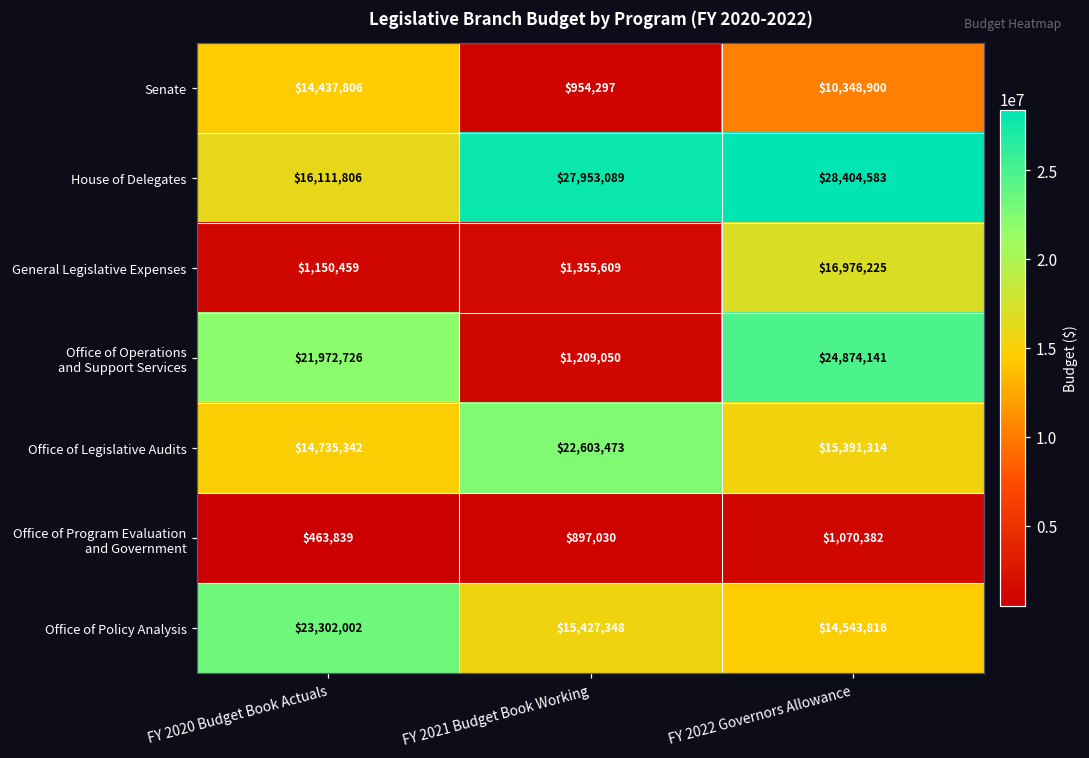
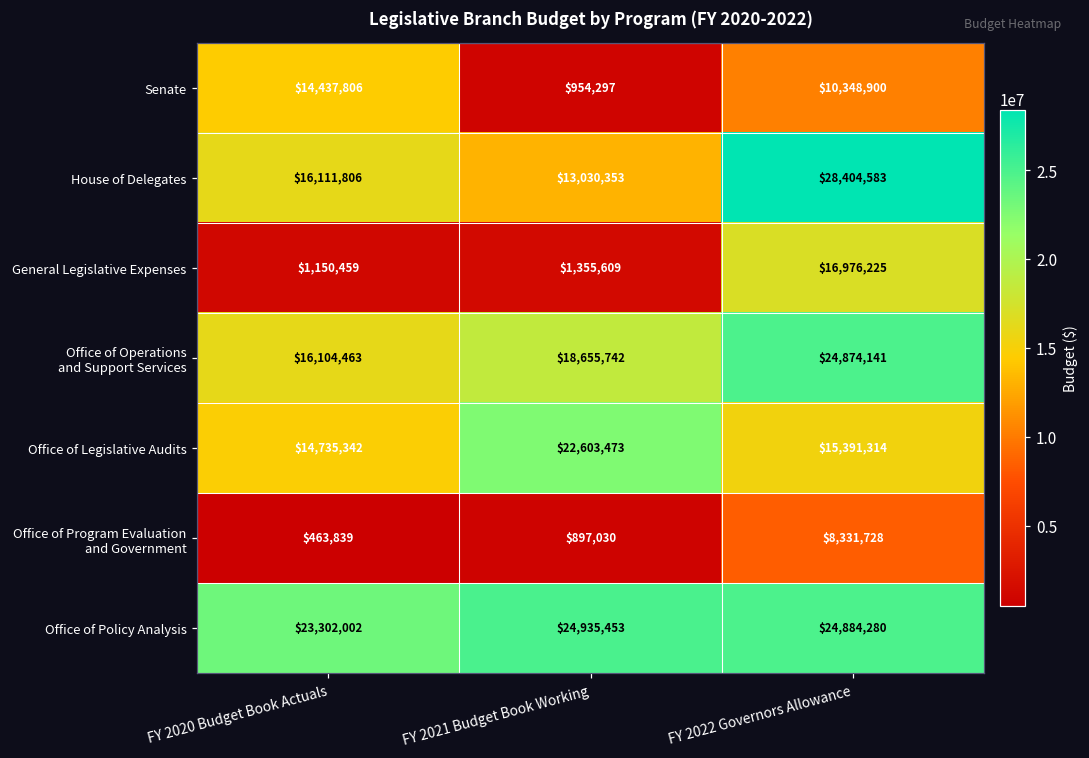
  {
    "Senate": {
      "FY 2020 Budget Book Actuals": "$14,437,806",
      "FY 2021 Budget Book Working": "$954,297",
      "FY 2022 Governors Allowance": "$10,348,900"
    },
    "House of Delegates": {
      "FY 2020 Budget Book Actuals": "$16,111,806",
-     "FY 2021 Budget Book Working": "$27,953,089",
+     "FY 2021 Budget Book Working": "$13,030,353",
      "FY 2022 Governors Allowance": "$28,404,583"
    },
    "General Legislative Expenses": {
      "FY 2020 Budget Book Actuals": "$1,150,459",
      "FY 2021 Budget Book Working": "$1,355,609",
      "FY 2022 Governors Allowance": "$16,976,225"
    },
    "Office of Operations and Support Services": {
-     "FY 2020 Budget Book Actuals": "$21,972,726",
-     "FY 2021 Budget Book Working": "$1,209,050",
+     "FY 2020 Budget Book Actuals": "$16,104,463",
+     "FY 2021 Budget Book Working": "$18,655,742",
      "FY 2022 Governors Allowance": "$24,874,141"
    },
    "Office of Legislative Audits": {
      "FY 2020 Budget Book Actuals": "$14,735,342",
      "FY 2021 Budget Book Working": "$22,603,473",
      "FY 2022 Governors Allowance": "$15,391,314"
    },
    "Office of Program Evaluation and Government": {
      "FY 2020 Budget Book Actuals": "$463,839",
      "FY 2021 Budget Book Working": "$897,030",
-     "FY 2022 Governors Allowance": "$1,070,382"
+     "FY 2022 Governors Allowance": "$8,331,728"
    },
    "Office of Policy Analysis": {
      "FY 2020 Budget Book Actuals": "$23,302,002",
-     "FY 2021 Budget Book Working": "$15,427,348",
-     "FY 2022 Governors Allowance": "$14,543,816"
+     "FY 2021 Budget Book Working": "$24,935,453",
+     "FY 2022 Governors Allowance": "$24,884,280"
    }
  }
